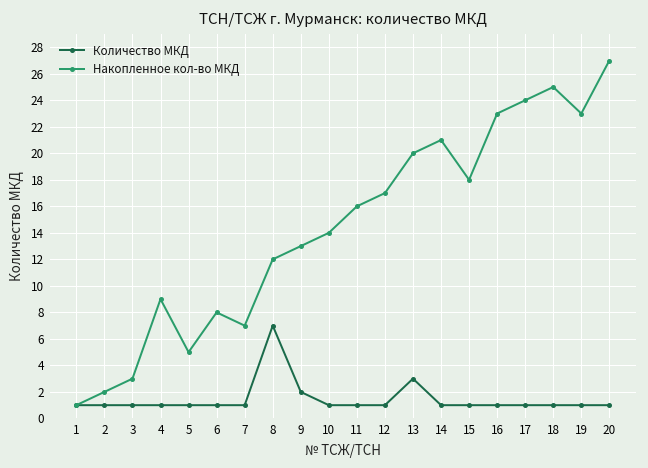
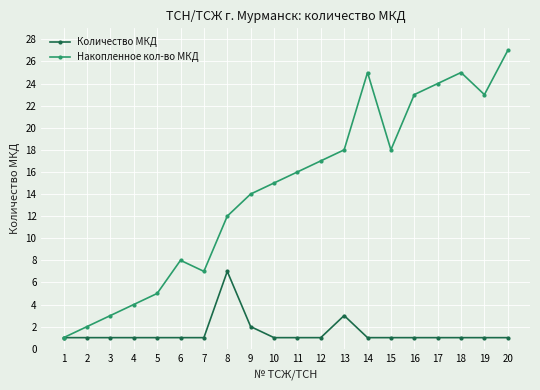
  {
    "Количество МКД": {
      "2": 1,
      "3": 1,
      "4": 1,
      "5": 1,
      "6": 1,
      "7": 1,
      "8": 7,
      "9": 2,
      "10": 1,
      "11": 1,
      "12": 1,
      "13": 3,
      "14": 1,
      "15": 1,
      "16": 1,
      "17": 1,
      "18": 1,
      "19": 1,
      "20": 1
    },
    "Накопленное кол-во МКД": {
      "2": 2,
      "3": 3,
-     "4": 9,
+     "4": 4,
      "5": 5,
      "6": 8,
      "7": 7,
      "8": 12,
-     "9": 13,
-     "10": 14,
+     "9": 14,
+     "10": 15,
      "11": 16,
      "12": 17,
-     "13": 20,
-     "14": 21,
+     "13": 18,
+     "14": 25,
      "15": 18,
      "16": 23,
      "17": 24,
      "18": 25,
      "19": 23,
      "20": 27
    }
  }
